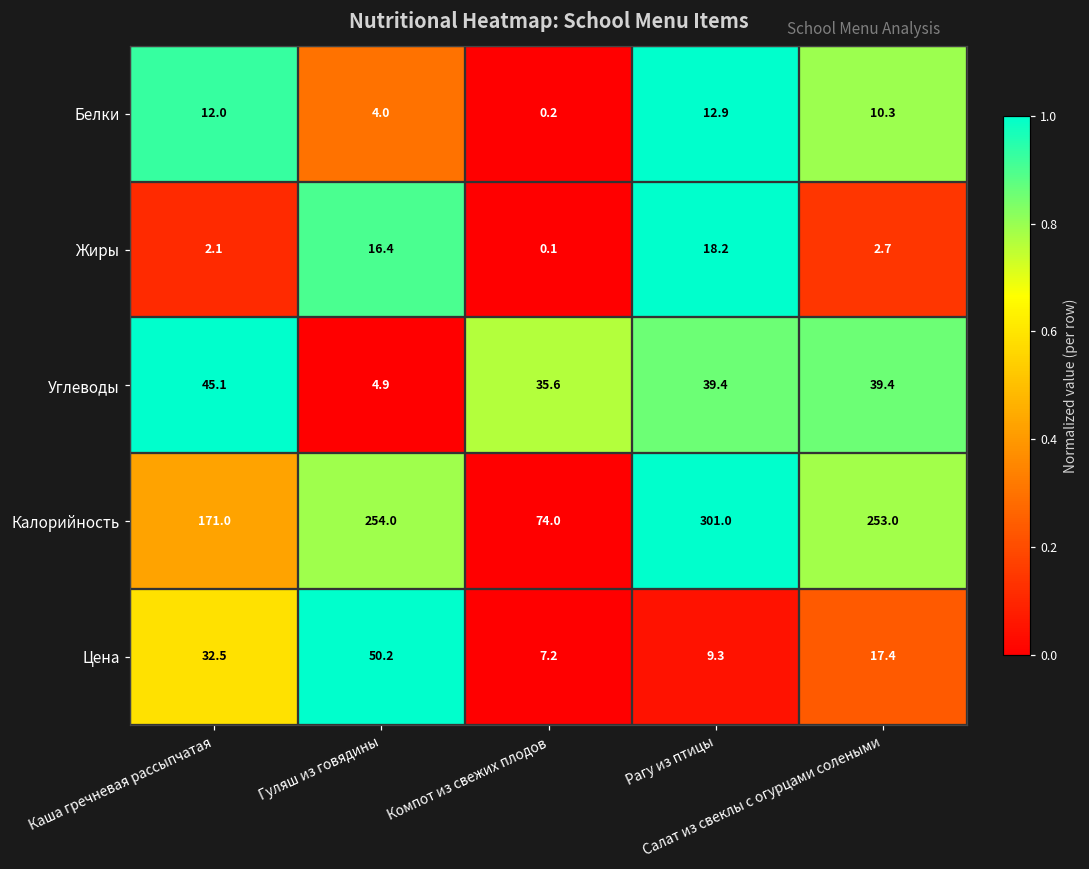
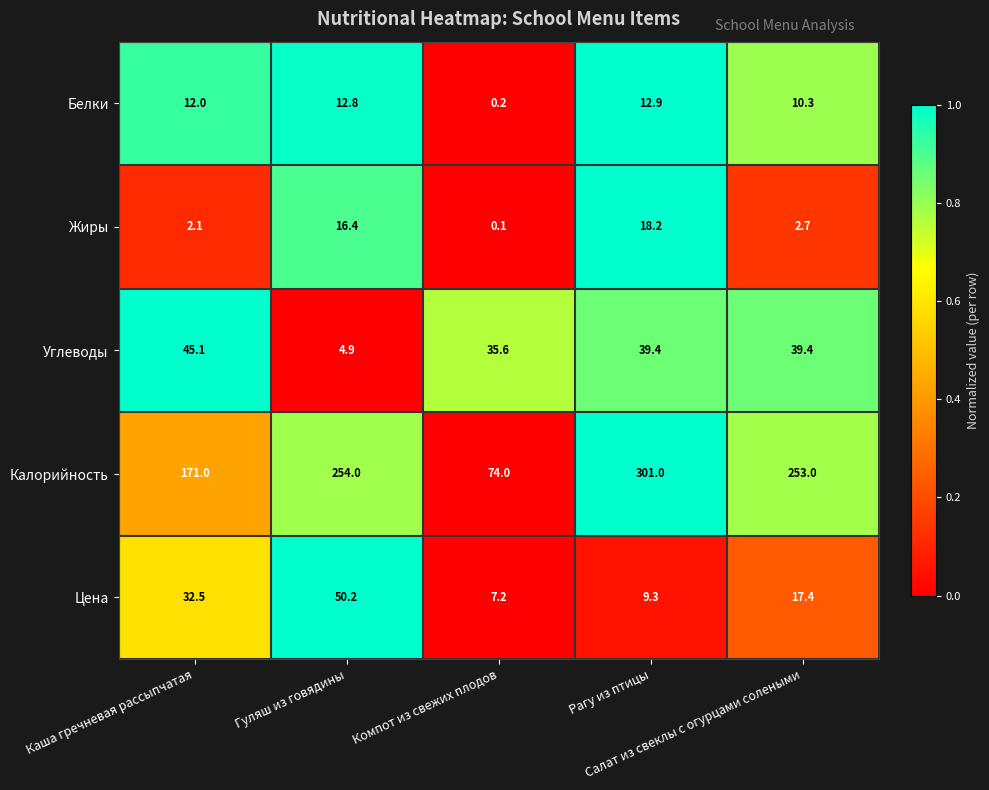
  {
    "Белки": {
      "Каша гречневая рассыпчатая": 12.0,
-     "Гуляш из говядины": 4.0,
+     "Гуляш из говядины": 12.8,
      "Компот из свежих плодов": 0.2,
      "Рагу из птицы": 12.9,
      "Салат из свеклы с огурцами солеными": 10.3
    },
    "Жиры": {
      "Каша гречневая рассыпчатая": 2.1,
      "Гуляш из говядины": 16.4,
      "Компот из свежих плодов": 0.1,
      "Рагу из птицы": 18.2,
      "Салат из свеклы с огурцами солеными": 2.7
    },
    "Углеводы": {
      "Каша гречневая рассыпчатая": 45.1,
      "Гуляш из говядины": 4.9,
      "Компот из свежих плодов": 35.6,
      "Рагу из птицы": 39.4,
      "Салат из свеклы с огурцами солеными": 39.4
    },
    "Калорийность": {
      "Каша гречневая рассыпчатая": 171.0,
      "Гуляш из говядины": 254.0,
      "Компот из свежих плодов": 74.0,
      "Рагу из птицы": 301.0,
      "Салат из свеклы с огурцами солеными": 253.0
    },
    "Цена": {
      "Каша гречневая рассыпчатая": 32.5,
      "Гуляш из говядины": 50.2,
      "Компот из свежих плодов": 7.2,
      "Рагу из птицы": 9.3,
      "Салат из свеклы с огурцами солеными": 17.4
    }
  }
